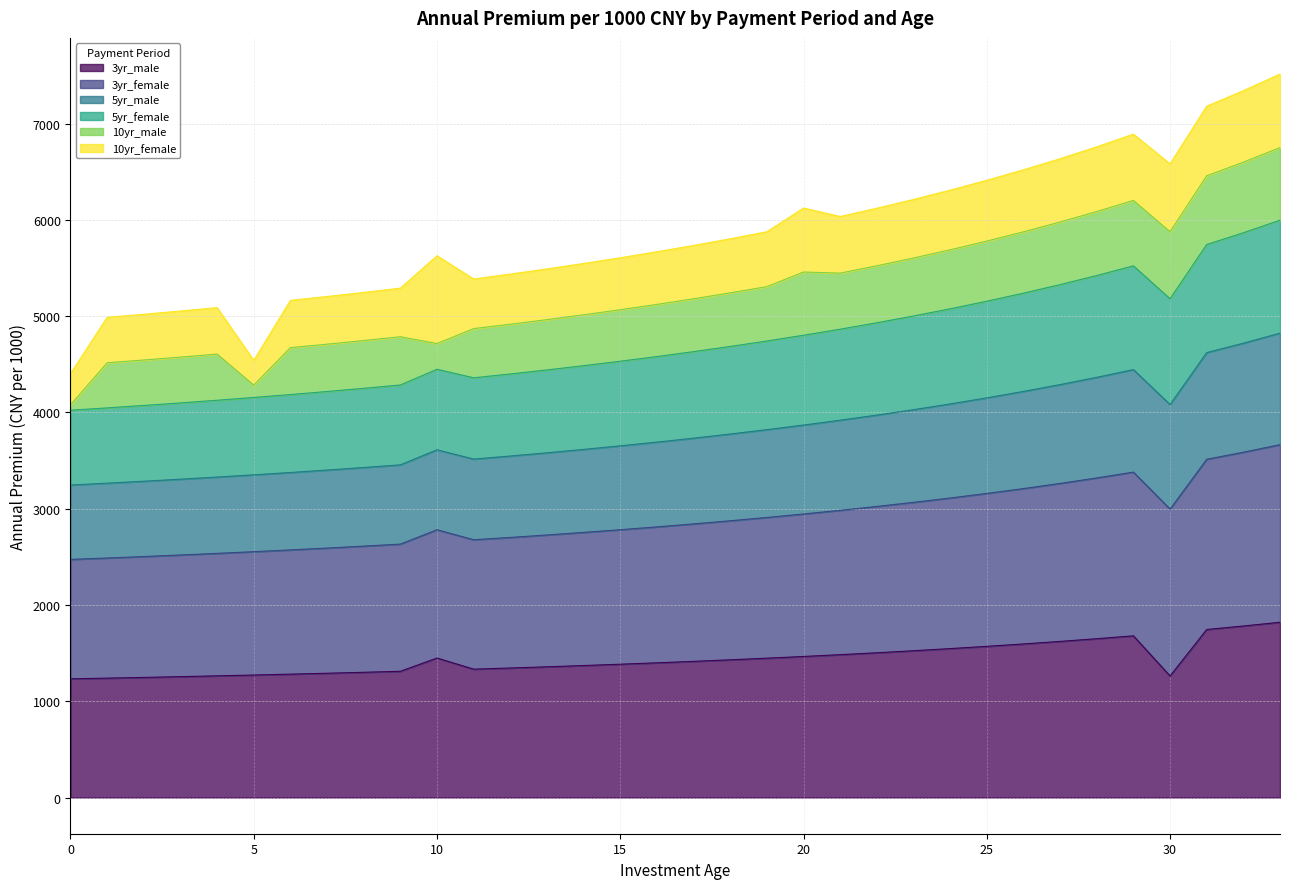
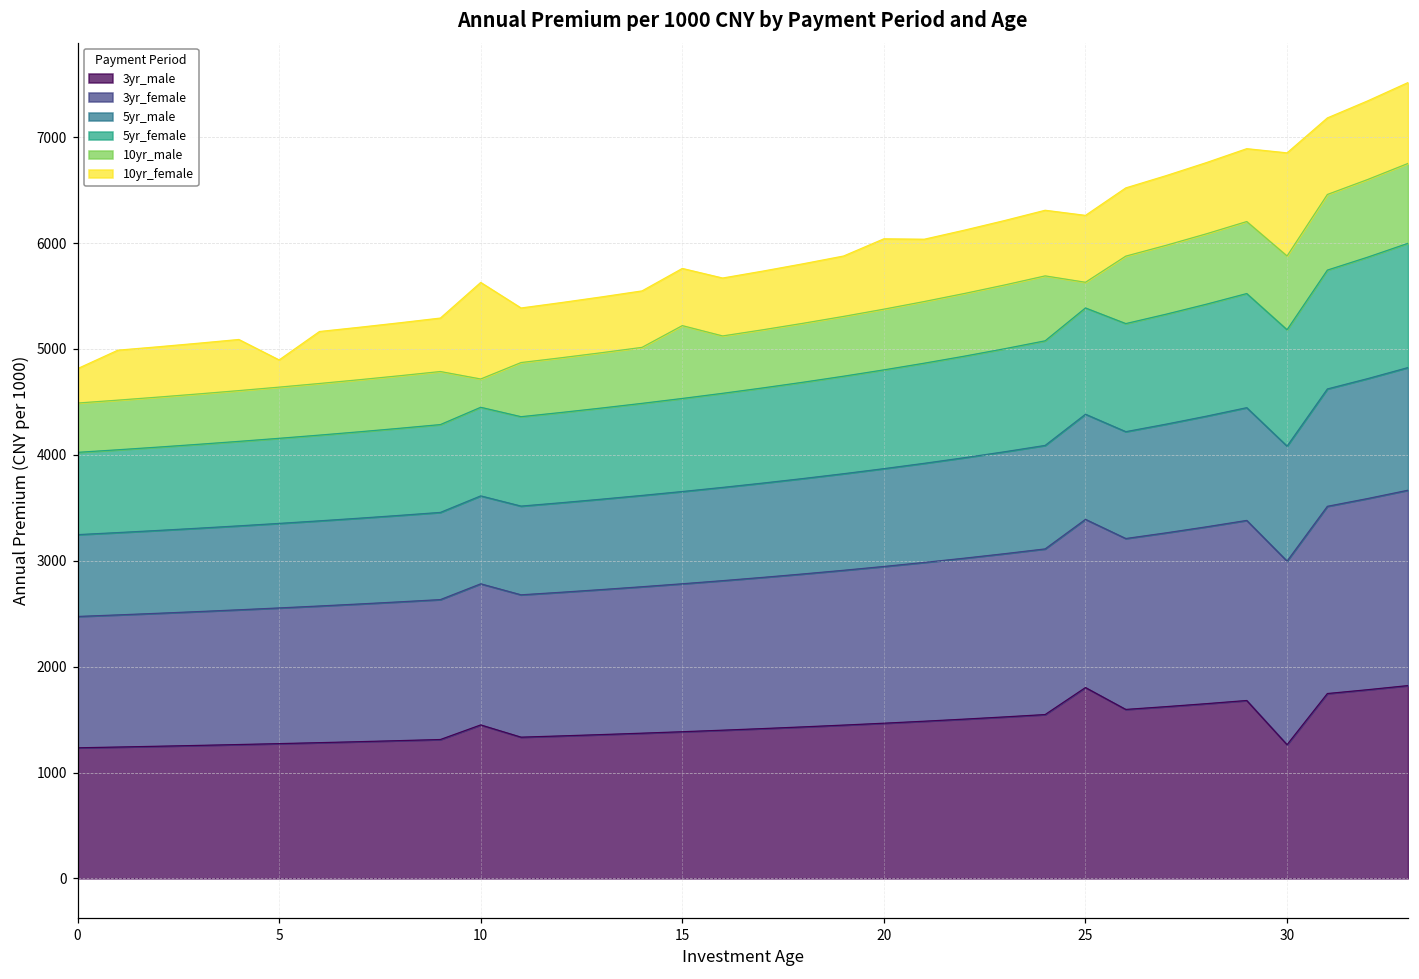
  {
    "3yr_male": {
      "0": 1200,
      "5": 1300,
      "10": 1400,
      "15": 1400,
      "20": 1500,
-     "25": 1600,
+     "25": 1800,
      "30": 1300
    },
    "10yr_male": {
-     "0": 100,
-     "5": 100,
+     "0": 500,
+     "5": 500,
      "10": 300,
-     "15": 500,
-     "20": 700,
-     "25": 600,
+     "15": 700,
+     "20": 600,
+     "25": 200,
      "30": 700
    },
    "10yr_female": {
      "0": 300,
      "5": 300,
      "10": 900,
      "15": 500,
      "20": 700,
      "25": 600,
-     "30": 700
+     "30": 1000
    }
  }
